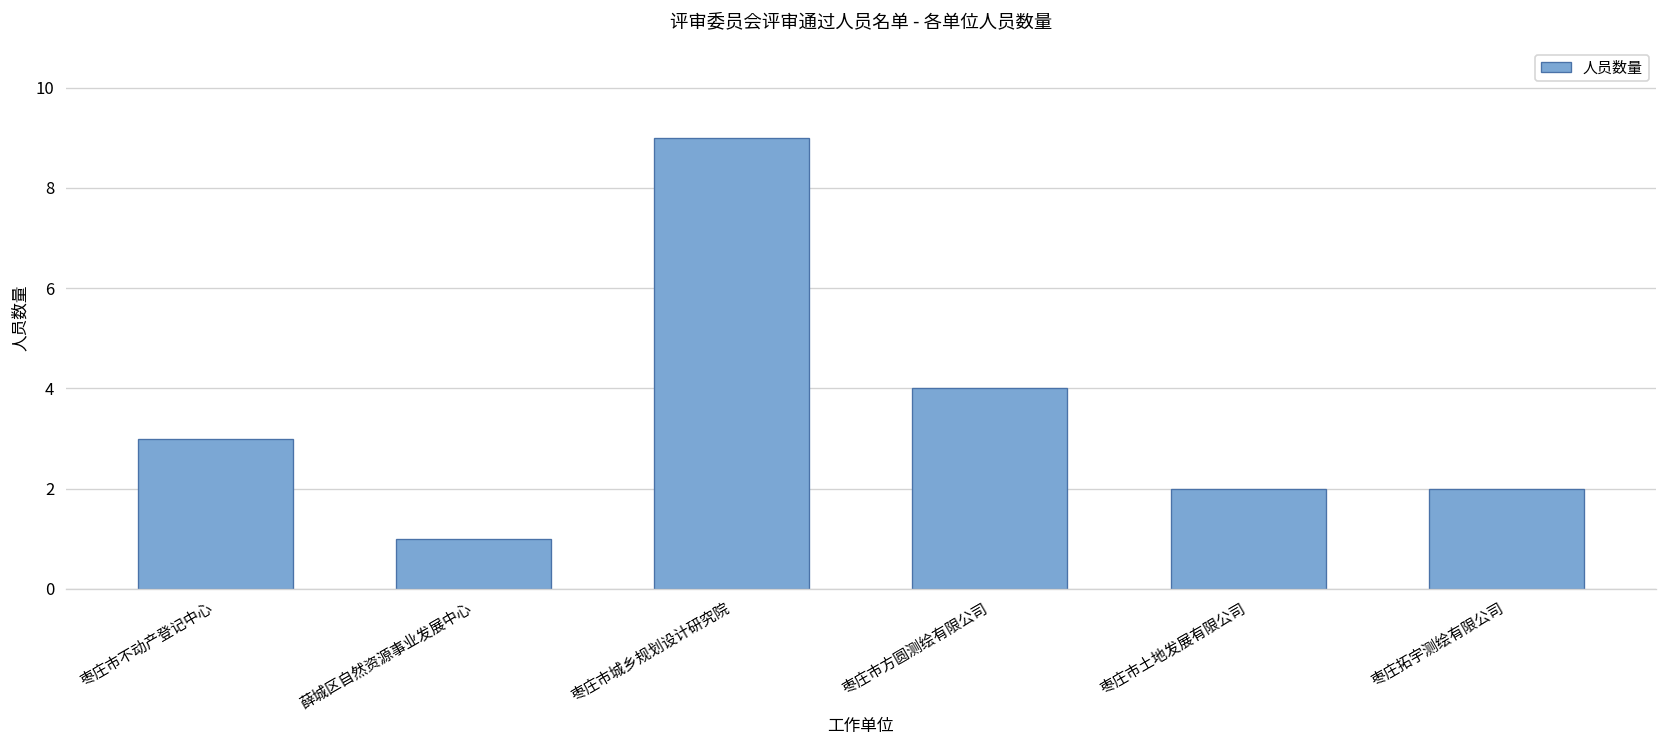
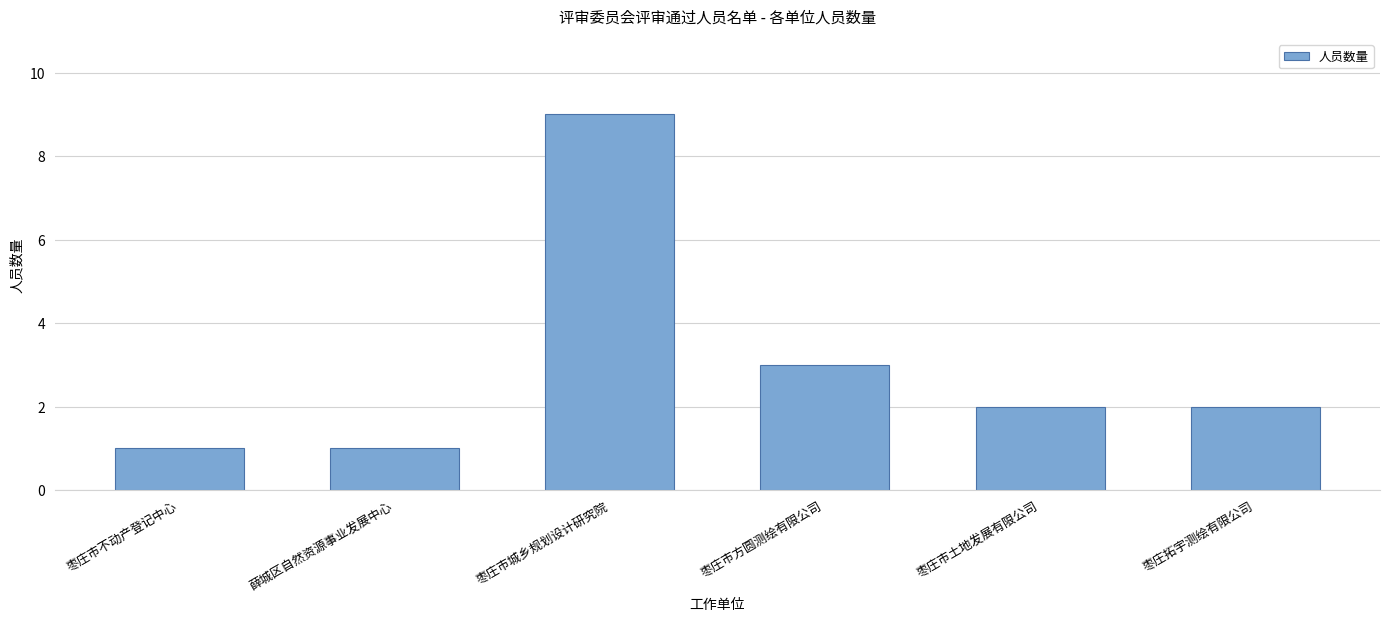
  {
-   "枣庄市不动产登记中心": 3,
+   "枣庄市不动产登记中心": 1,
    "薛城区自然资源事业发展中心": 1,
    "枣庄市城乡规划设计研究院": 9,
-   "枣庄市方圆测绘有限公司": 4,
+   "枣庄市方圆测绘有限公司": 3,
    "枣庄市土地发展有限公司": 2,
    "枣庄拓宇测绘有限公司": 2
  }
